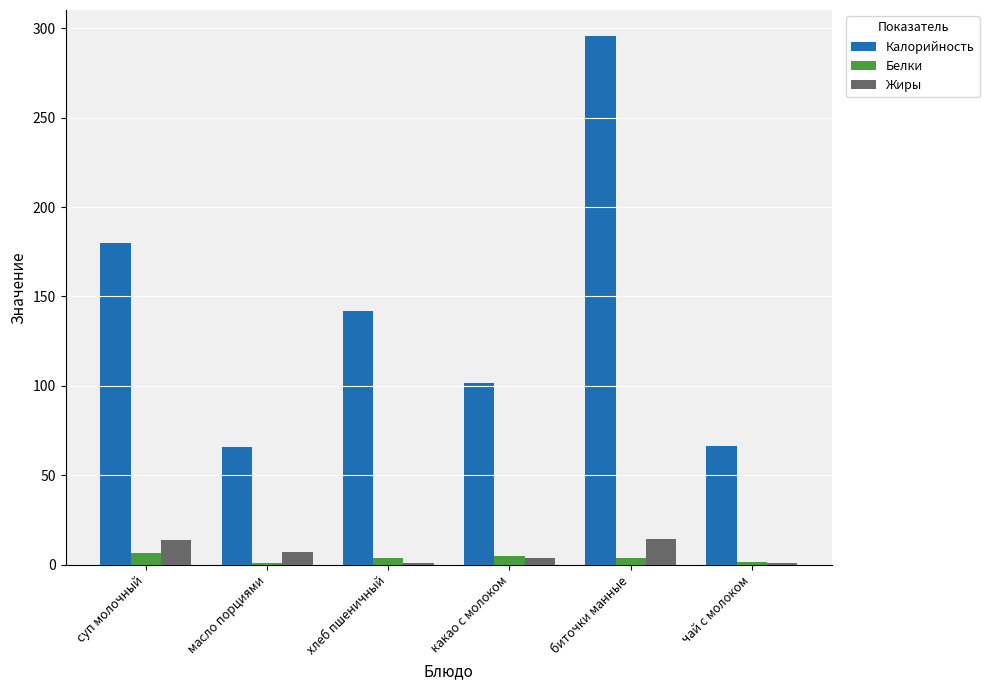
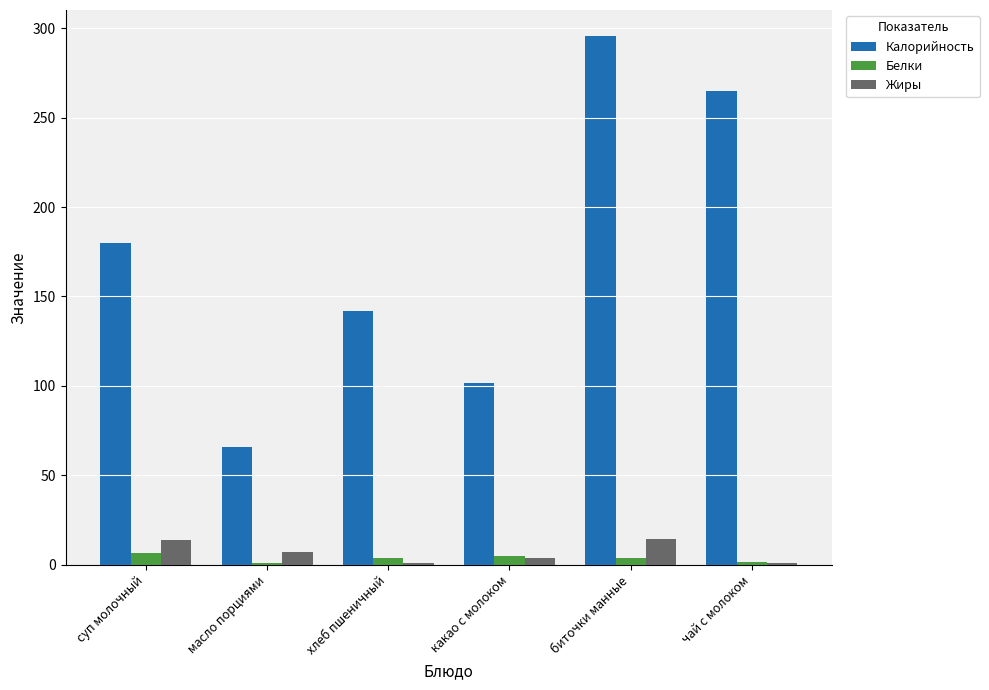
  {
    "Калорийность": {
      "суп молочный": 180,
      "масло порциями": 66,
      "хлеб пшеничный": 142,
      "какао с молоком": 102,
      "биточки манные": 295,
-     "чай с молоком": 67
+     "чай с молоком": 265
    },
    "Белки": {
      "суп молочный": 7,
      "хлеб пшеничный": 4,
      "какао с молоком": 5,
      "биточки манные": 4,
      "чай с молоком": 2
    },
    "Жиры": {
      "суп молочный": 14,
      "масло порциями": 7,
      "какао с молоком": 4,
      "биточки манные": 14
    }
  }
